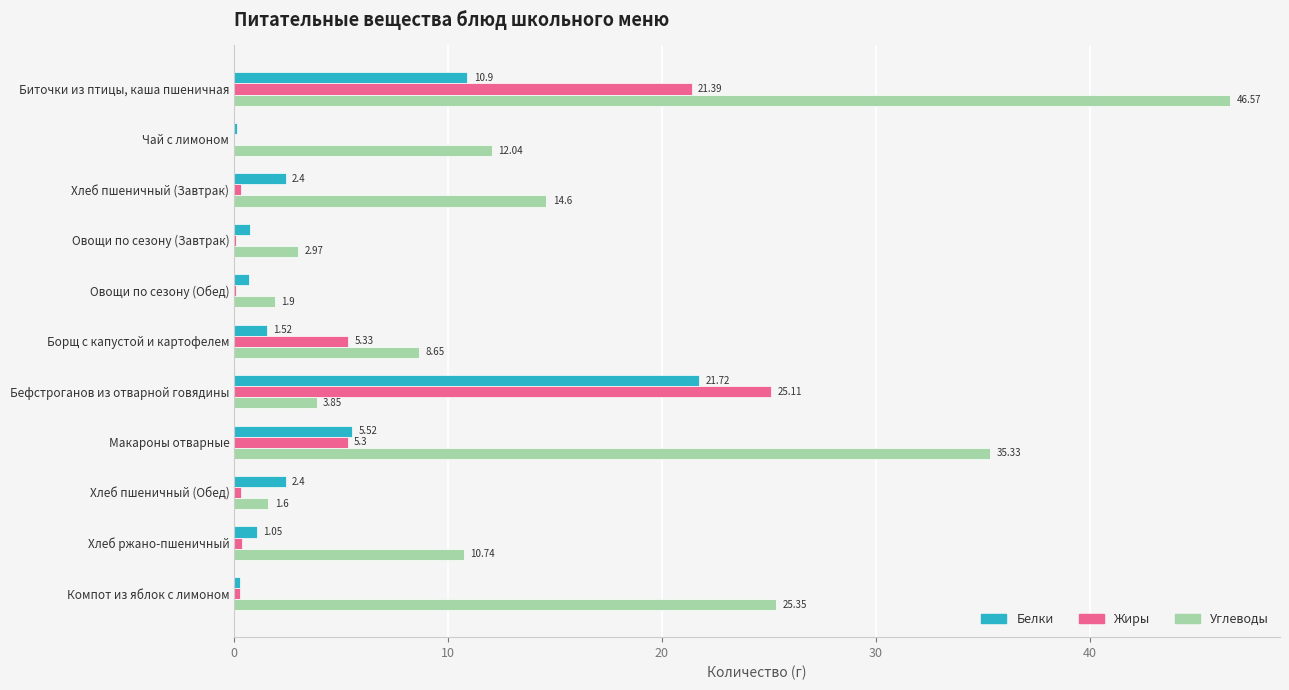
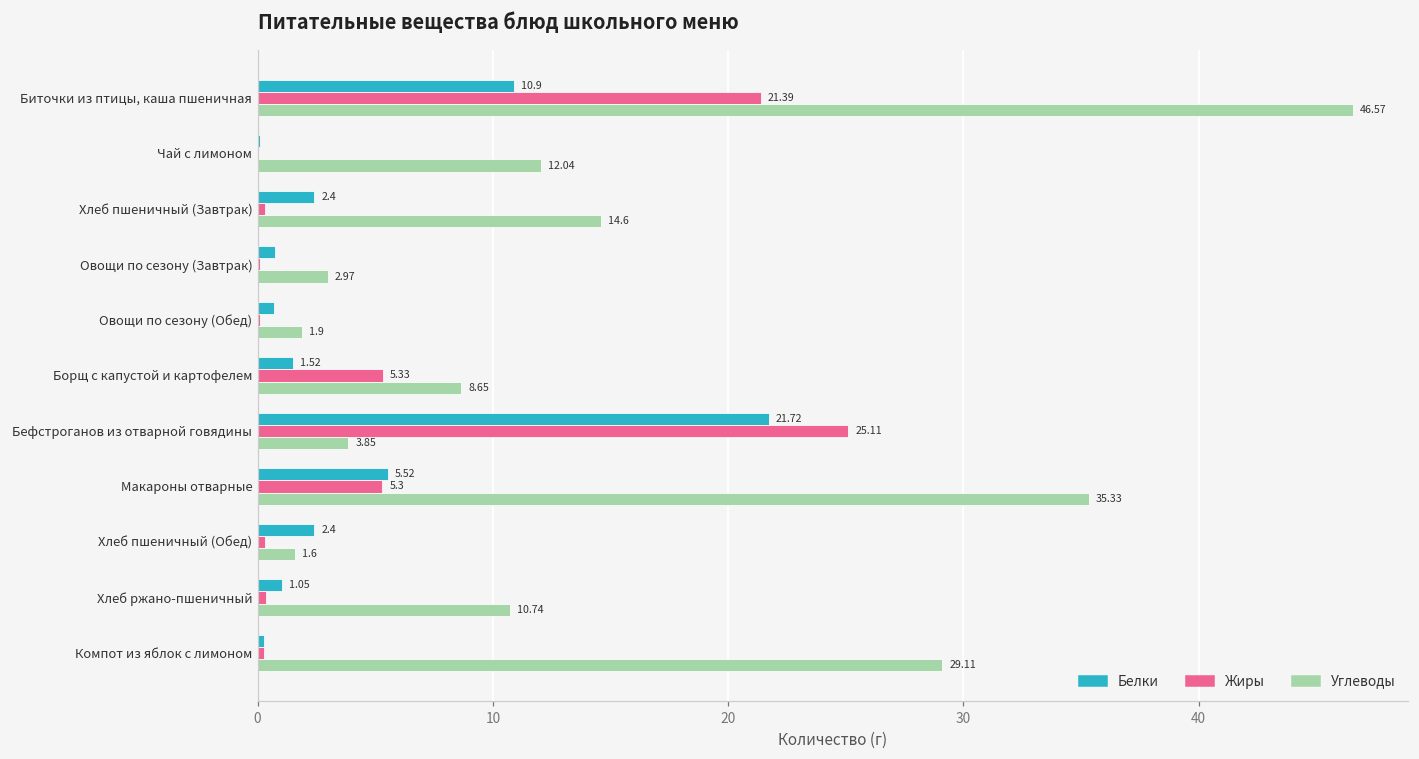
  {
    "Белки": {
      "Биточки из птицы, каша пшеничная": 10.9,
      "Хлеб пшеничный (Завтрак)": 2.4,
      "Борщ с капустой и картофелем": 1.52,
      "Бефстроганов из отварной говядины": 21.72,
      "Макароны отварные": 5.52,
      "Хлеб пшеничный (Обед)": 2.4,
      "Хлеб ржано-пшеничный": 1.05
    },
    "Жиры": {
      "Биточки из птицы, каша пшеничная": 21.39,
      "Борщ с капустой и картофелем": 5.33,
      "Бефстроганов из отварной говядины": 25.11,
      "Макароны отварные": 5.3
    },
    "Углеводы": {
      "Биточки из птицы, каша пшеничная": 46.57,
      "Чай с лимоном": 12.04,
      "Хлеб пшеничный (Завтрак)": 14.6,
      "Овощи по сезону (Завтрак)": 2.97,
      "Овощи по сезону (Обед)": 1.9,
      "Борщ с капустой и картофелем": 8.65,
      "Бефстроганов из отварной говядины": 3.85,
      "Макароны отварные": 35.33,
      "Хлеб пшеничный (Обед)": 1.6,
      "Хлеб ржано-пшеничный": 10.74,
-     "Компот из яблок с лимоном": 25.35
+     "Компот из яблок с лимоном": 29.11
    }
  }
